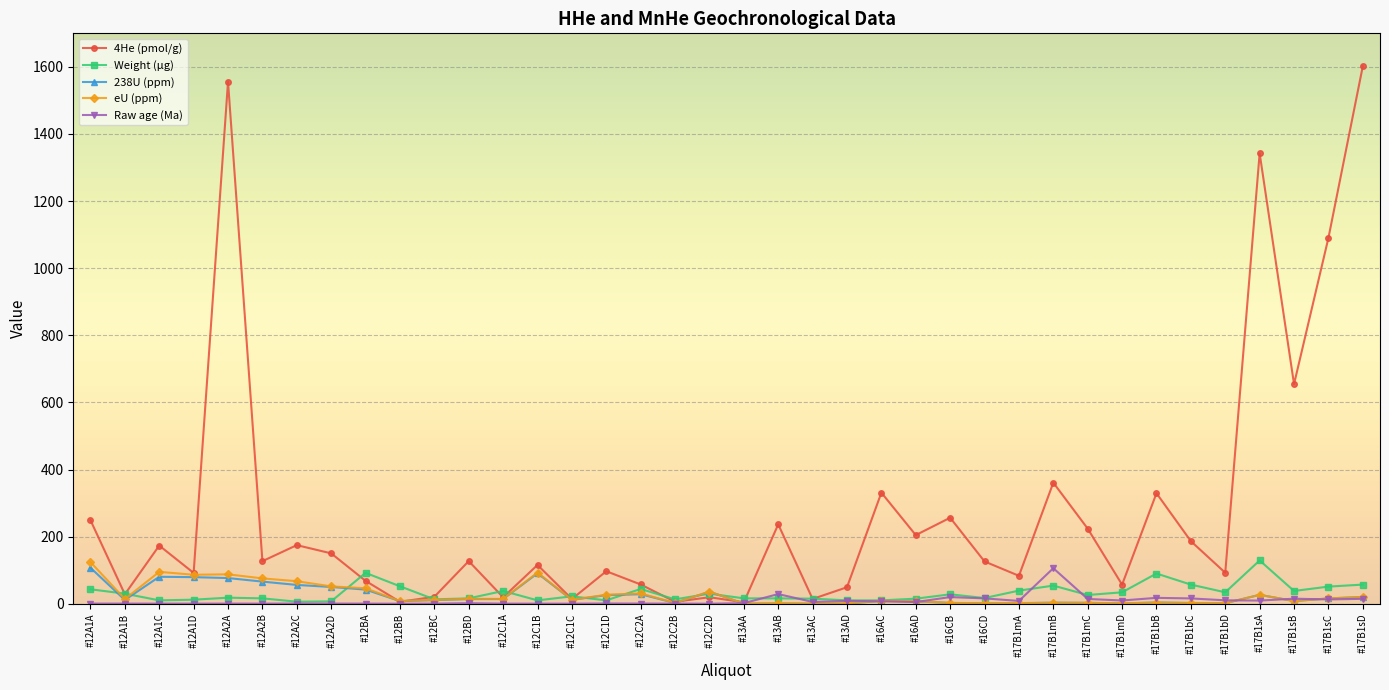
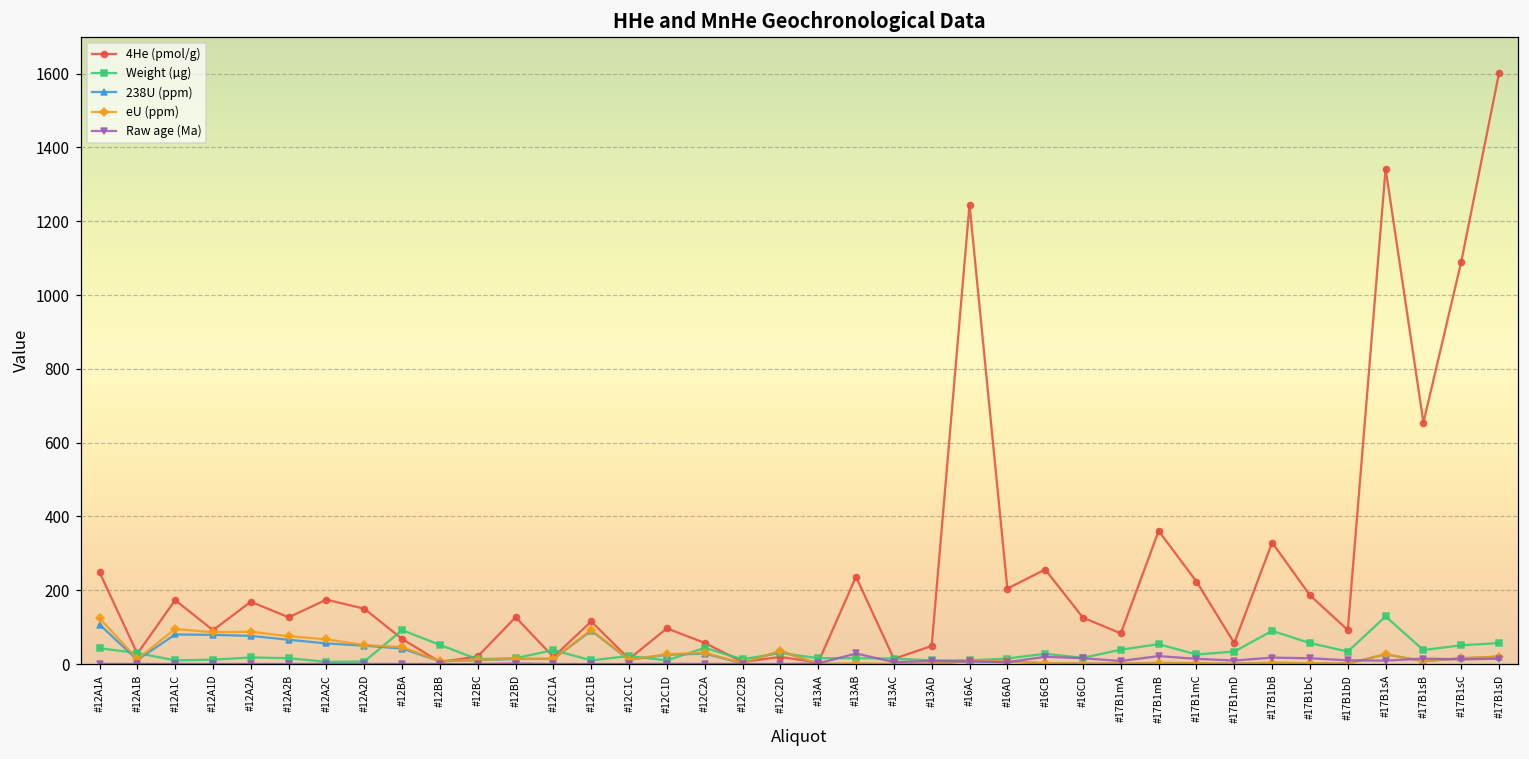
  {
    "4He (pmol/g)": {
      "#12A1A": 250,
      "#12A1C": 170,
-     "#12A2A": 1560,
+     "#12A2A": 170,
      "#12A2B": 130,
      "#12A2C": 170,
      "#12A2D": 150,
      "#12BA": 70,
      "#12BC": 20,
      "#12BD": 130,
      "#12C1B": 120,
      "#12C1D": 100,
      "#12C2A": 60,
      "#12C2D": 20,
      "#13AB": 240,
      "#13AD": 50,
-     "#16AC": 330,
+     "#16AC": 1240,
      "#16AD": 200,
      "#16CB": 260,
      "#16CD": 130,
      "#17B1mA": 80,
      "#17B1mB": 360,
      "#17B1mC": 220,
      "#17B1mD": 60,
      "#17B1bB": 330,
      "#17B1bC": 190,
      "#17B1bD": 90,
      "#17B1sA": 1340,
      "#17B1sB": 650,
      "#17B1sC": 1090,
      "#17B1sD": 1600
    },
    "Weight (µg)": {
      "#12A1A": 40,
      "#12A1C": 10,
      "#12A1D": 10,
      "#12A2A": 20,
      "#12A2B": 20,
      "#12BA": 90,
      "#12BB": 50,
      "#12C1A": 40,
      "#12C1B": 10,
      "#12C1C": 20,
      "#12C1D": 10,
      "#12C2A": 40,
      "#13AA": 20,
      "#13AB": 20,
      "#16CB": 30,
      "#17B1mA": 40,
      "#17B1mB": 50,
      "#17B1mC": 30,
      "#17B1mD": 30,
      "#17B1bB": 90,
      "#17B1bC": 60,
      "#17B1bD": 30,
      "#17B1sA": 130,
      "#17B1sB": 40,
      "#17B1sC": 50,
      "#17B1sD": 60
    },
    "238U (ppm)": {
      "#12A1A": 110,
      "#12A1C": 80,
      "#12A2A": 80,
      "#12A2B": 70,
      "#12A2C": 60
    },
    "eU (ppm)": {
      "#12A1A": 120,
      "#12A1C": 100,
      "#12A2A": 90,
      "#12A2B": 80,
      "#12A2C": 70
    },
    "Raw age (Ma)": {
      "#12A1A": 0,
      "#12A1B": 0,
      "#12A1C": 0,
      "#12A1D": 0,
      "#12A2A": 0,
      "#12A2B": 0,
      "#12BA": 0,
      "#12BC": 0,
      "#12BD": 0,
      "#12C1A": 0,
      "#12C1B": 0,
      "#12C1C": 0,
      "#12C1D": 0,
      "#12C2A": 0,
      "#12C2D": 0,
      "#13AB": 30,
      "#16CB": 20,
-     "#17B1mB": 110,
+     "#17B1mB": 20,
      "#17B1mC": 10,
      "#17B1mD": 10,
      "#17B1bB": 20,
      "#17B1bC": 20,
      "#17B1bD": 10,
      "#17B1sA": 10
    }
  }
